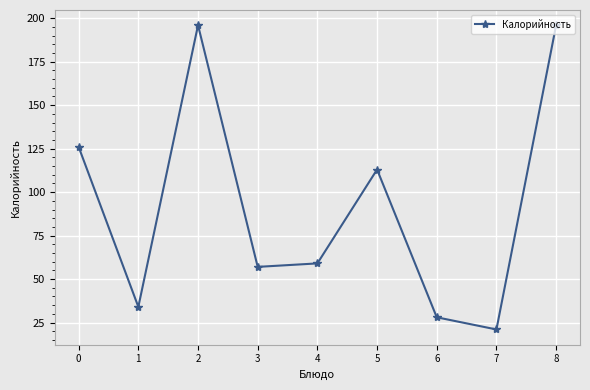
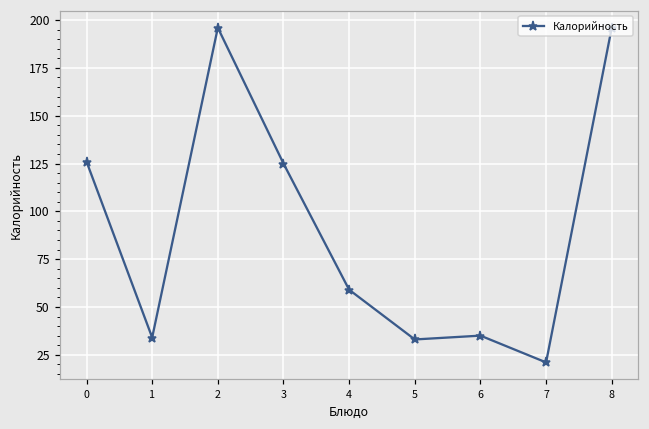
  {
    "0": 126,
    "1": 34,
    "2": 196,
-   "3": 57,
+   "3": 125,
    "4": 59,
-   "5": 113,
-   "6": 28,
+   "5": 33,
+   "6": 35,
    "7": 21
  }
